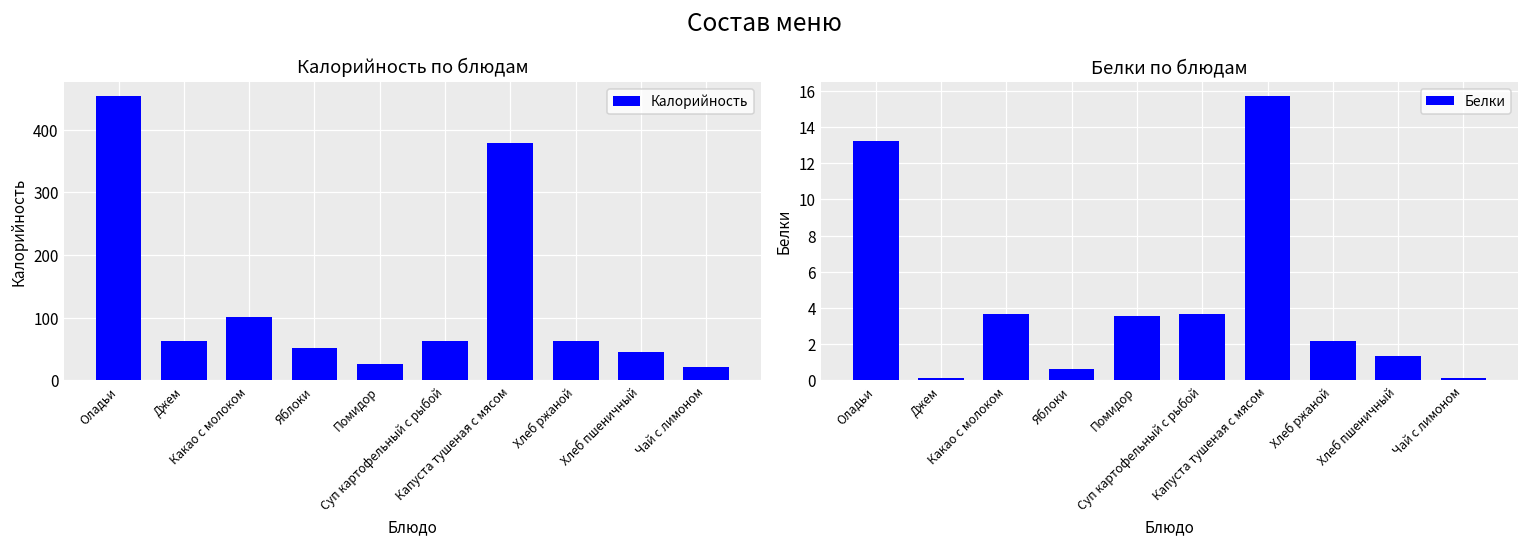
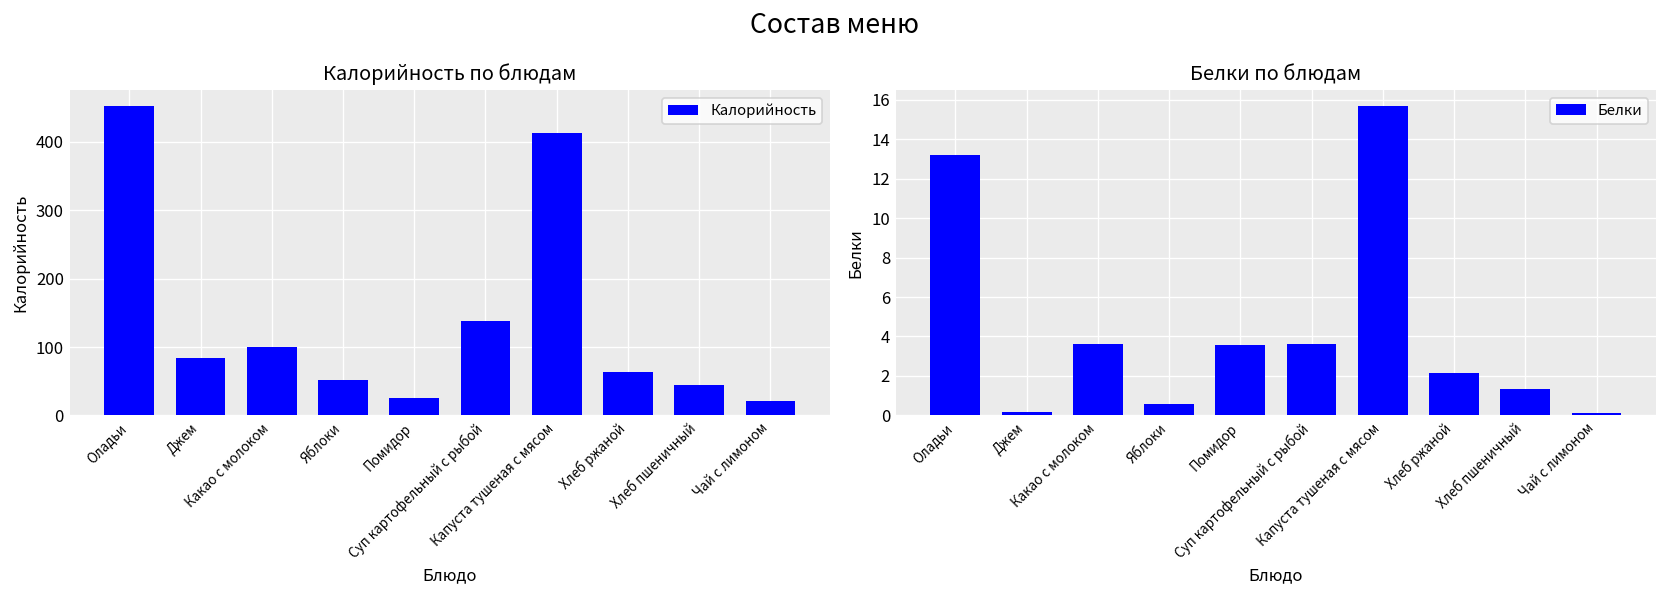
  {
    "Калорийность по блюдам": {
      "Оладьи": 450,
-     "Джем": 60,
+     "Джем": 80,
      "Какао с молоком": 100,
      "Яблоки": 50,
      "Помидор": 30,
-     "Суп картофельный с рыбой": 60,
-     "Капуста тушеная с мясом": 380,
+     "Суп картофельный с рыбой": 140,
+     "Капуста тушеная с мясом": 410,
      "Хлеб ржаной": 60,
      "Хлеб пшеничный": 40,
      "Чай с лимоном": 20
    },
    "Белки по блюдам": {
      "Оладьи": 13.2,
      "Какао с молоком": 3.6,
      "Яблоки": 0.6,
      "Помидор": 3.6,
      "Суп картофельный с рыбой": 3.6,
      "Капуста тушеная с мясом": 15.7,
      "Хлеб ржаной": 2.2,
      "Хлеб пшеничный": 1.3
    }
  }
